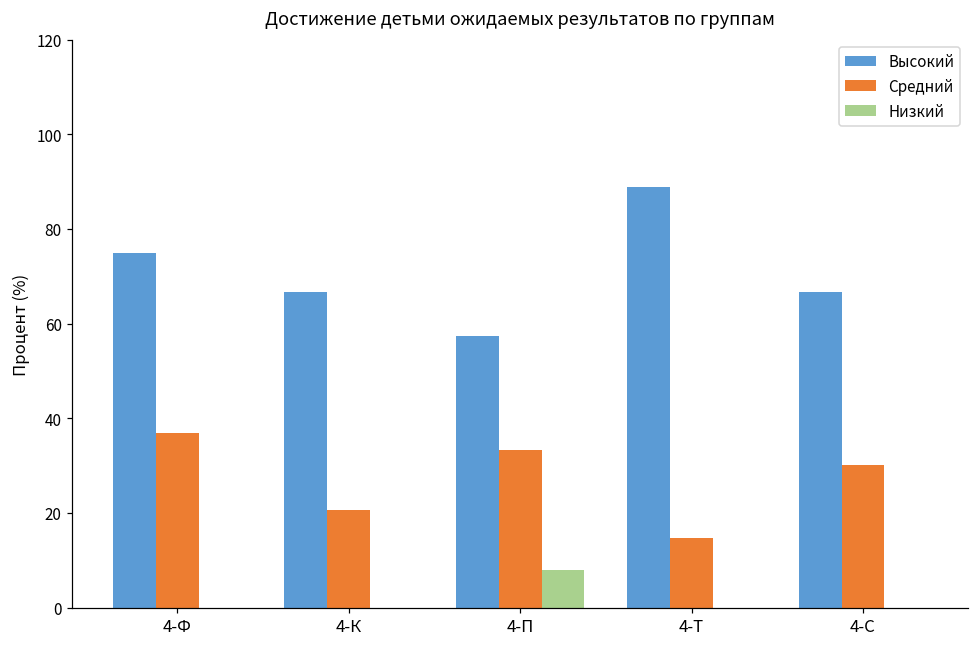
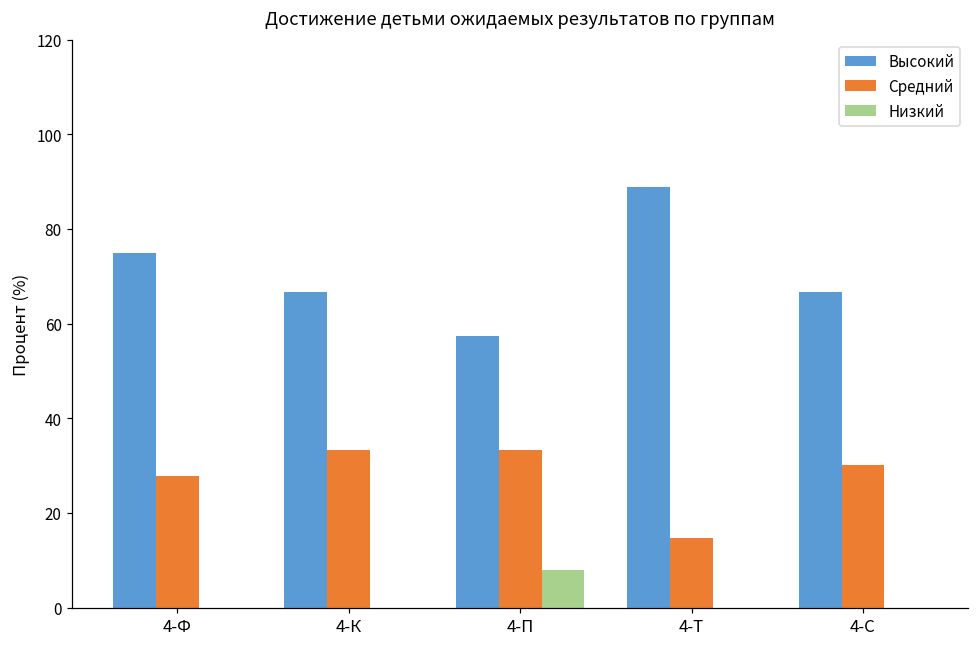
  {
    "Высокий": {
      "4-Ф": 75,
      "4-К": 67,
      "4-П": 57,
      "4-Т": 89,
      "4-С": 67
    },
    "Средний": {
-     "4-Ф": 37,
-     "4-К": 21,
+     "4-Ф": 28,
+     "4-К": 33,
      "4-П": 33,
      "4-Т": 15,
      "4-С": 30
    },
    "Низкий": {
      "4-Ф": 0,
      "4-К": 0,
      "4-П": 8,
      "4-Т": 0,
      "4-С": 0
    }
  }
